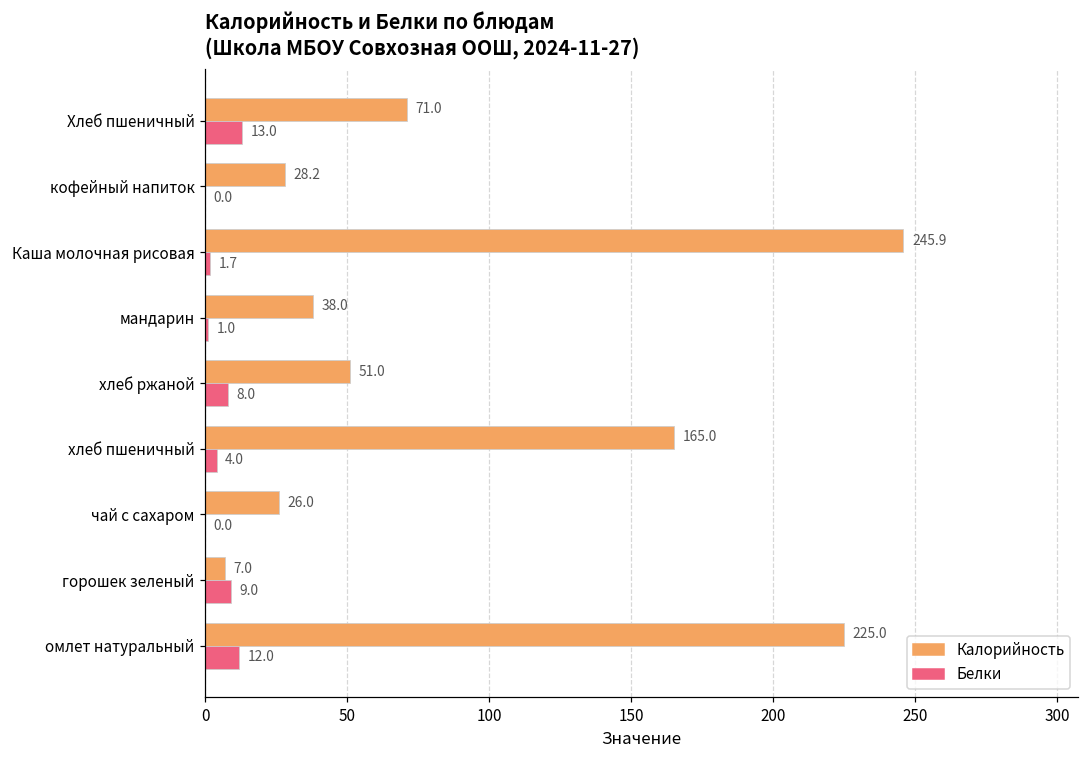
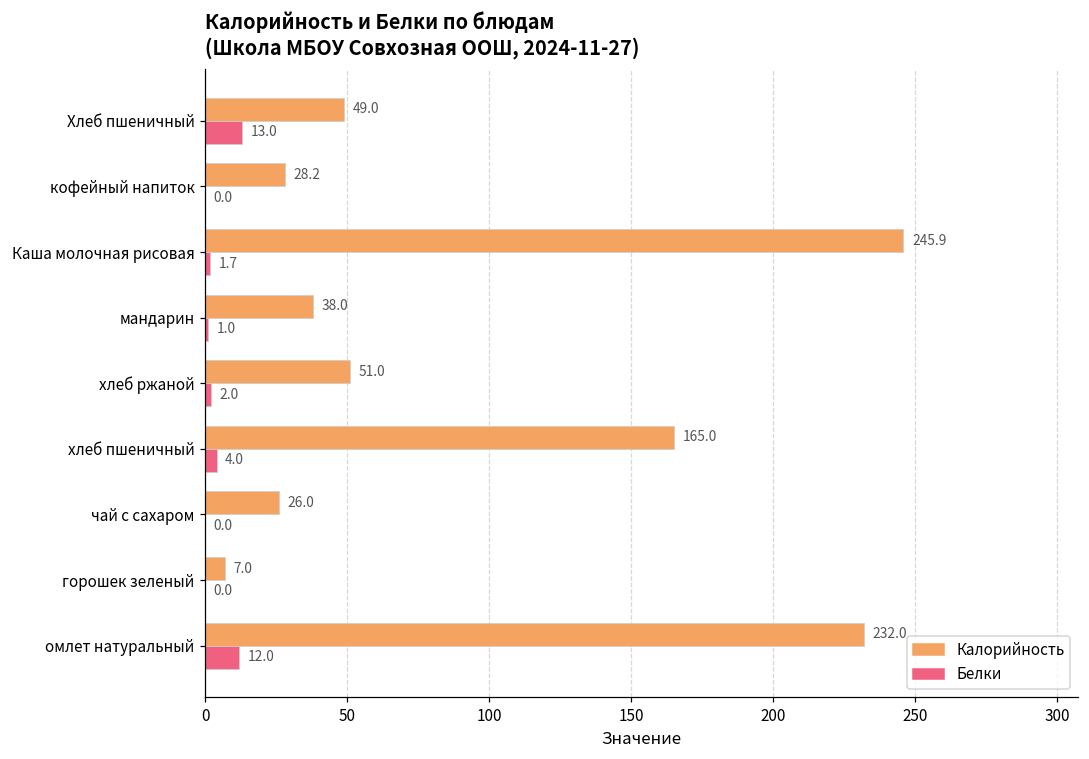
  {
    "Калорийность": {
-     "Хлеб пшеничный": 71.0,
+     "Хлеб пшеничный": 49.0,
      "кофейный напиток": 28.2,
      "Каша молочная рисовая": 245.9,
      "мандарин": 38.0,
      "хлеб ржаной": 51.0,
      "хлеб пшеничный": 165.0,
      "чай с сахаром": 26.0,
      "горошек зеленый": 7.0,
-     "омлет натуральный": 225.0
+     "омлет натуральный": 232.0
    },
    "Белки": {
      "Хлеб пшеничный": 13.0,
      "кофейный напиток": 0.0,
      "Каша молочная рисовая": 1.7,
      "мандарин": 1.0,
-     "хлеб ржаной": 8.0,
+     "хлеб ржаной": 2.0,
      "хлеб пшеничный": 4.0,
      "чай с сахаром": 0.0,
-     "горошек зеленый": 9.0,
+     "горошек зеленый": 0.0,
      "омлет натуральный": 12.0
    }
  }
